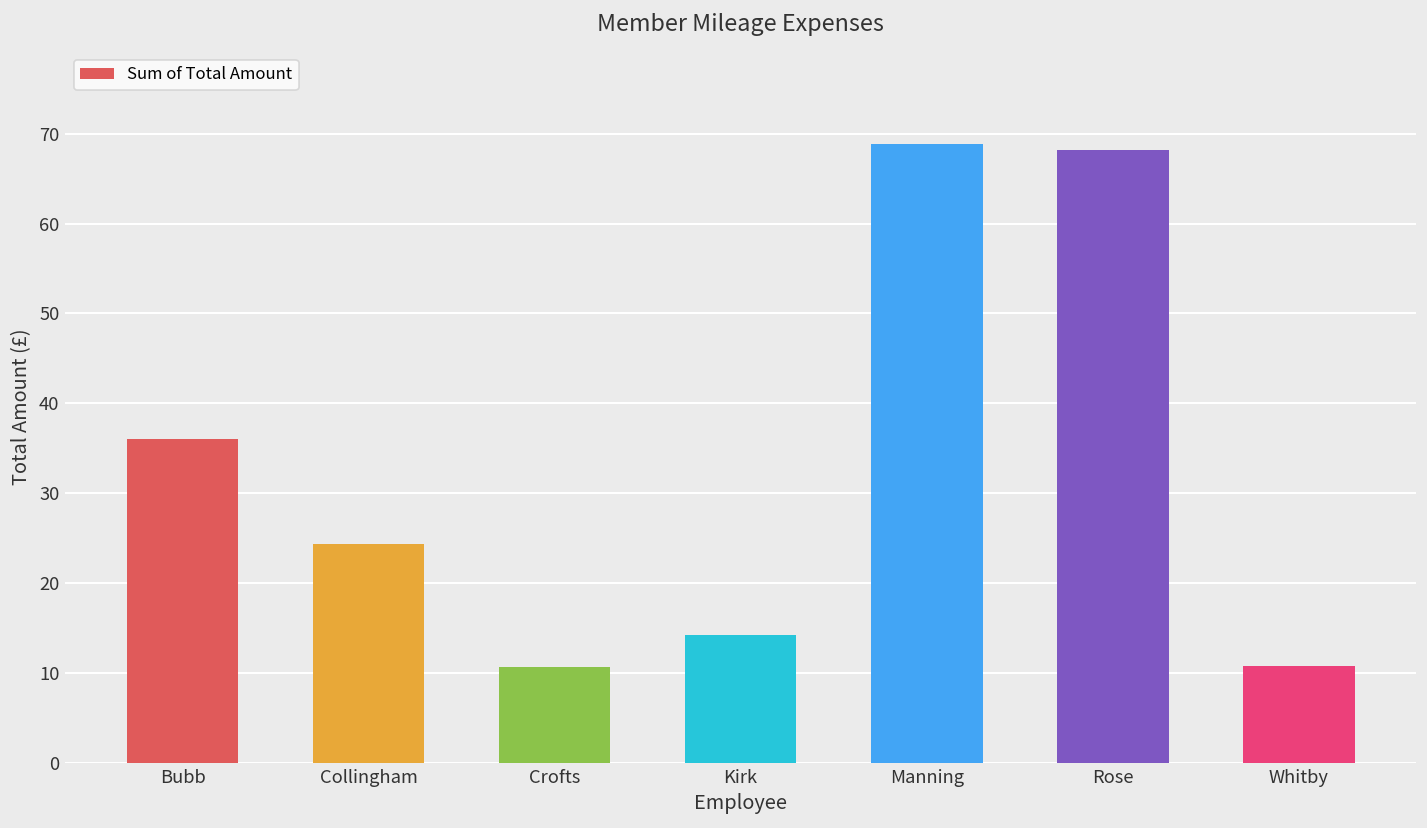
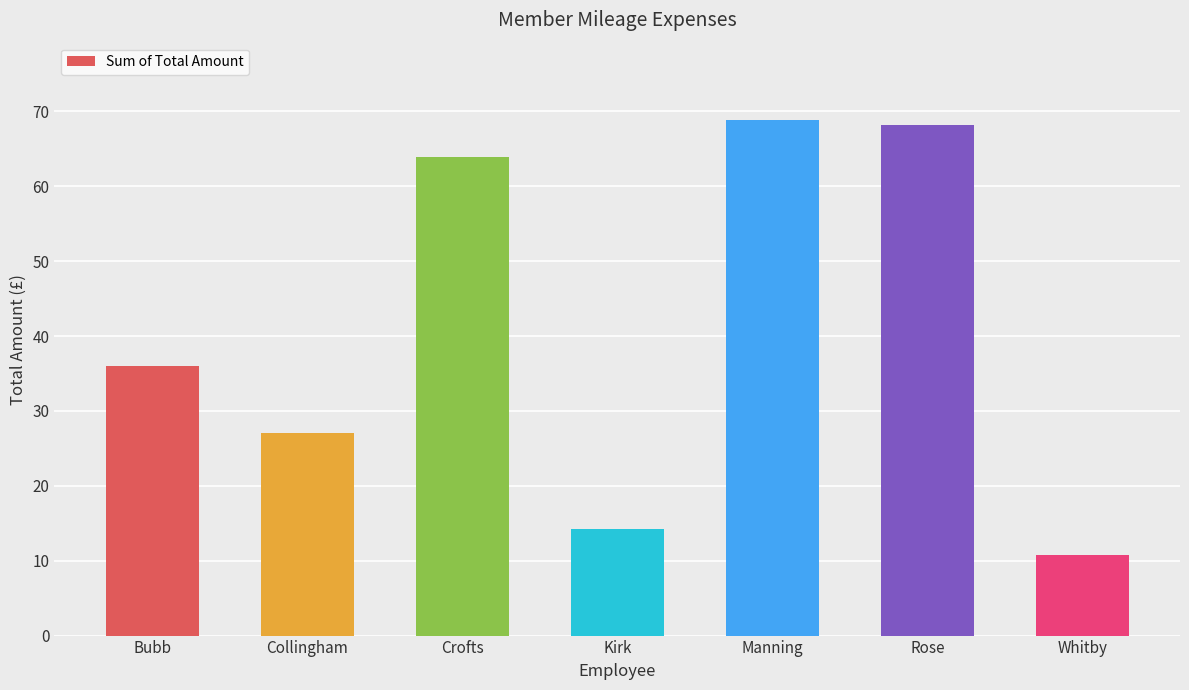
  {
    "Bubb": 36,
-   "Collingham": 24,
-   "Crofts": 11,
+   "Collingham": 27,
+   "Crofts": 64,
    "Kirk": 14,
    "Manning": 69,
    "Rose": 68,
    "Whitby": 11
  }
